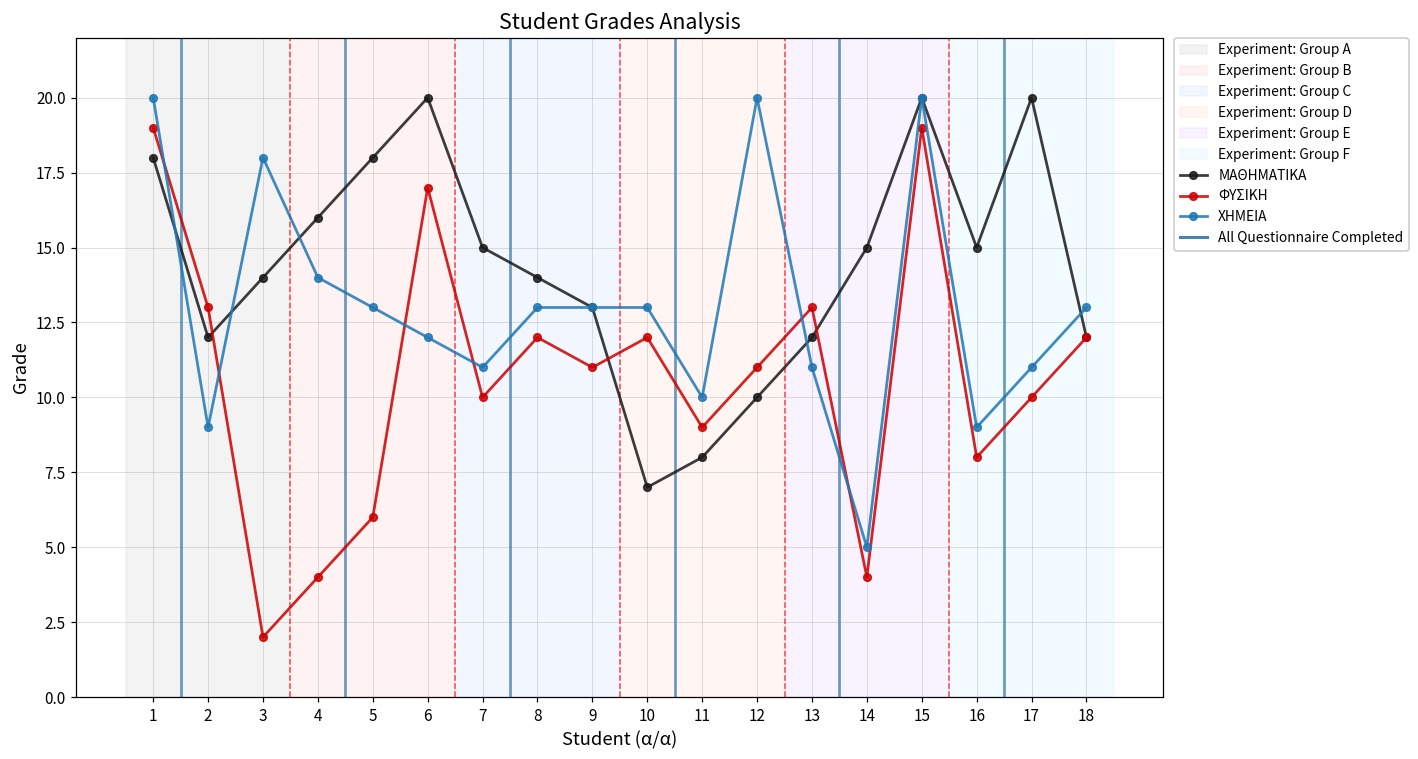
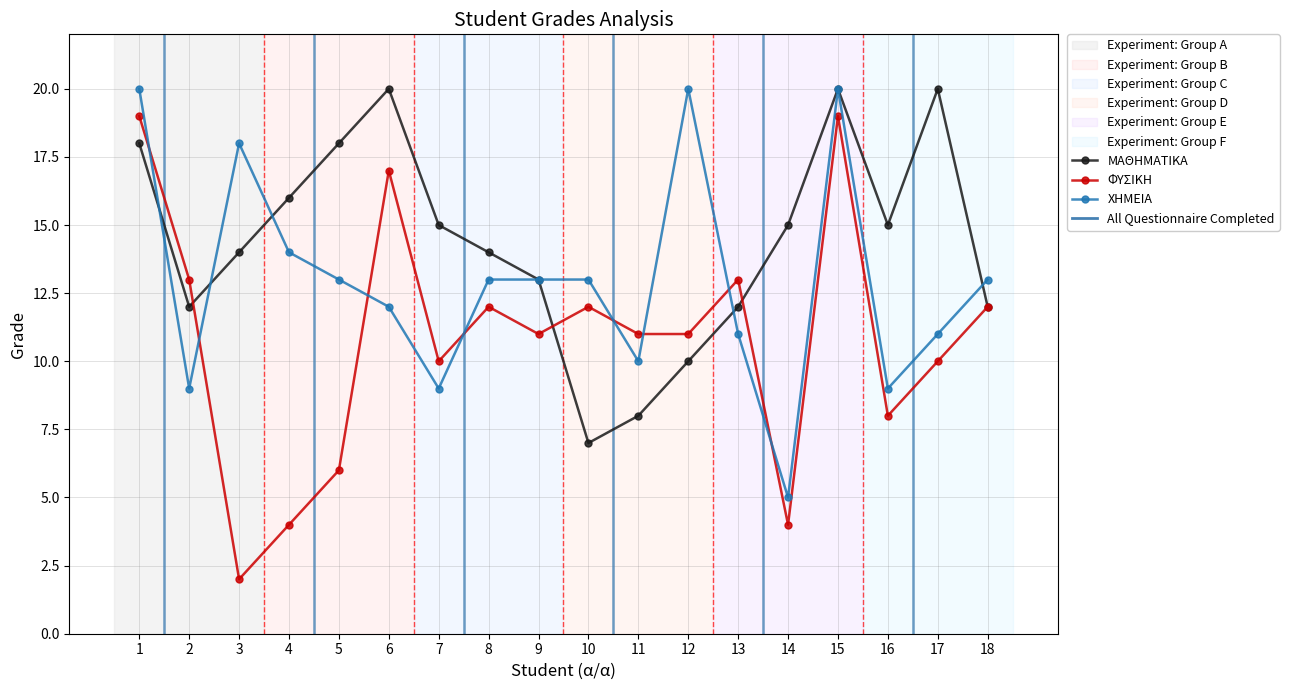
  {
    "ΜΑΘΗΜΑΤΙΚΑ": {
      "1": 18,
      "2": 12,
      "3": 14,
      "4": 16,
      "5": 18,
      "6": 20,
      "7": 15,
      "8": 14,
      "10": 7,
      "11": 8,
      "12": 10,
      "13": 12,
      "14": 15,
      "16": 15,
      "17": 20
    },
    "ΦΥΣΙΚΗ": {
      "1": 19,
      "2": 13,
      "3": 2,
      "4": 4,
      "5": 6,
      "6": 17,
      "7": 10,
      "8": 12,
      "9": 11,
      "10": 12,
-     "11": 9,
+     "11": 11,
      "12": 11,
      "13": 13,
      "14": 4,
      "15": 19,
      "16": 8,
      "17": 10
    },
    "ΧΗΜΕΙΑ": {
      "1": 20,
      "2": 9,
      "3": 18,
      "4": 14,
      "5": 13,
      "6": 12,
-     "7": 11,
+     "7": 9,
      "8": 13,
      "10": 13,
      "11": 10,
      "12": 20,
      "13": 11,
      "14": 5,
      "16": 9,
      "17": 11,
      "18": 13
    }
  }
